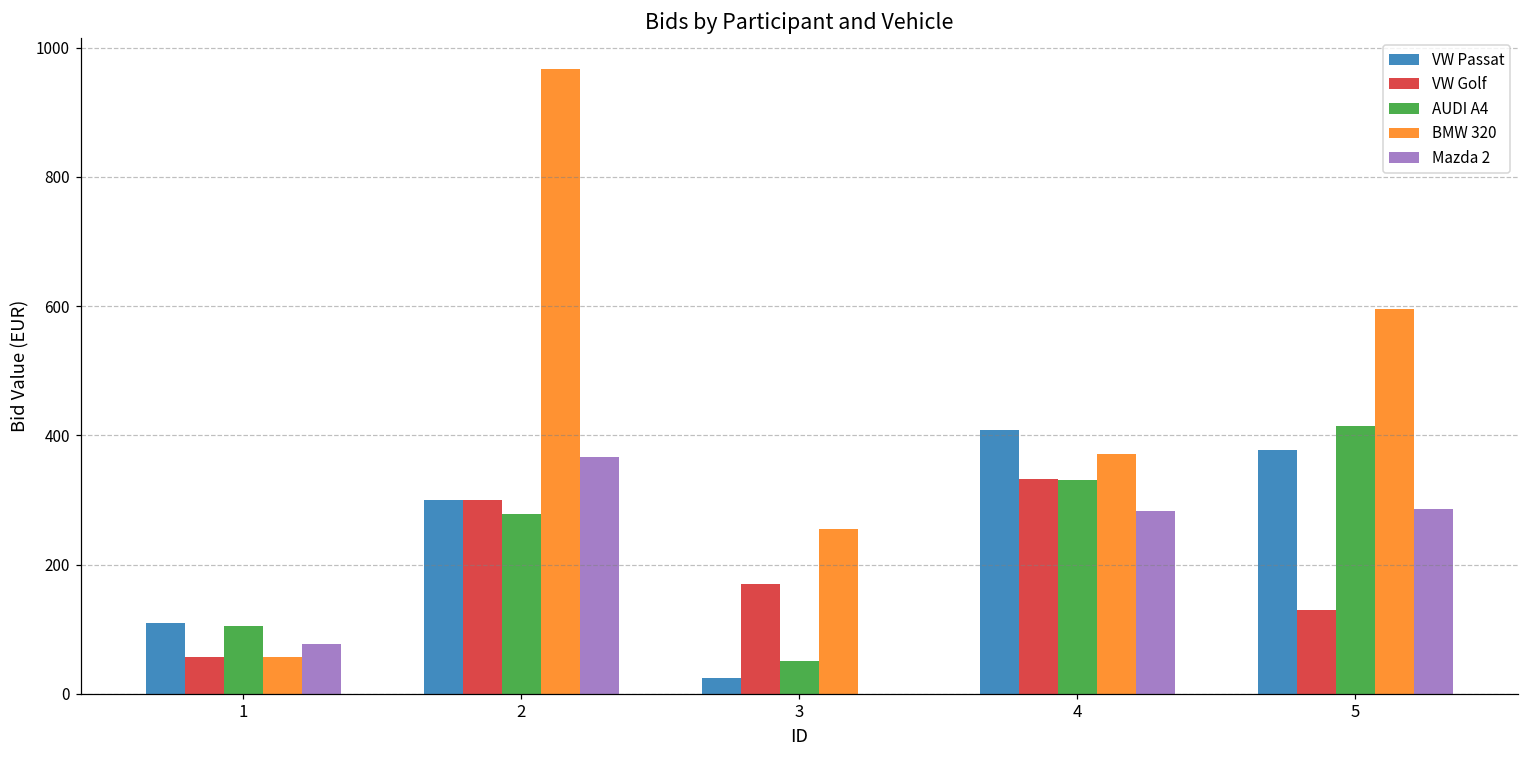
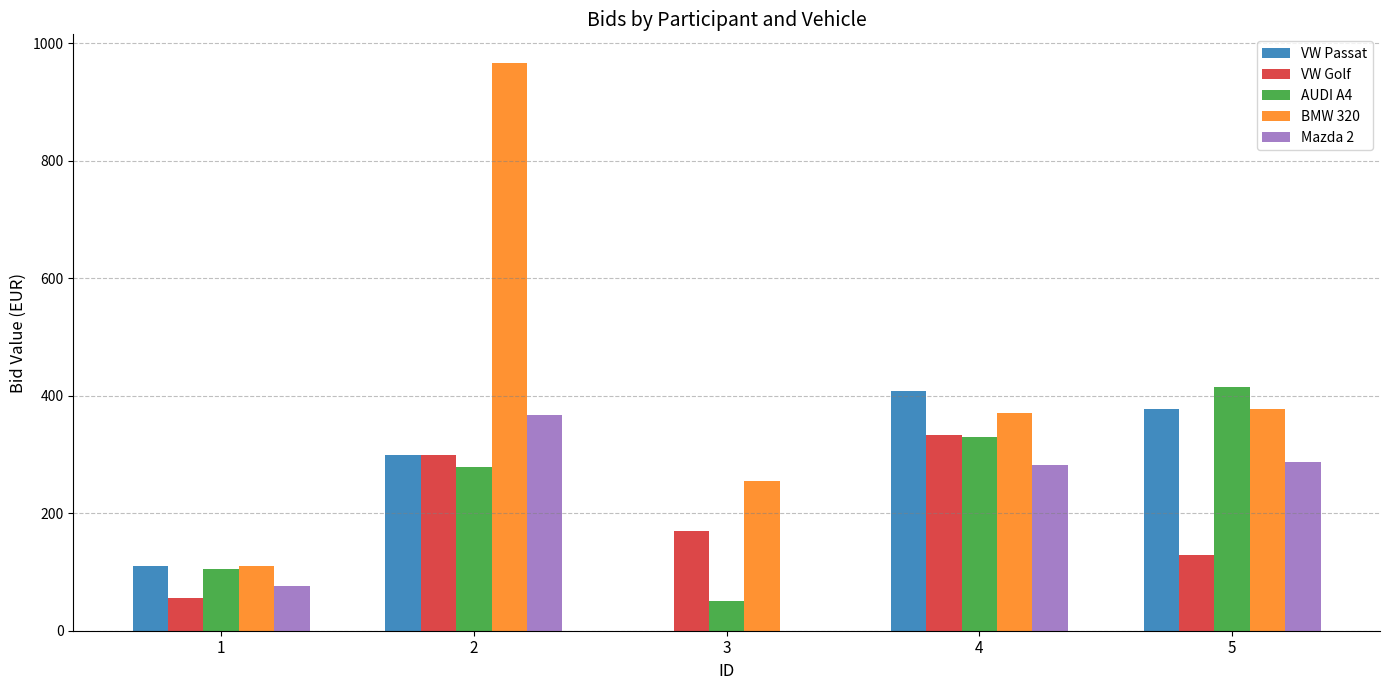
  {
    "VW Passat": {
      "1": 110,
      "2": 300,
-     "3": 20,
+     "3": 0,
      "4": 410,
      "5": 380
    },
    "VW Golf": {
      "1": 60,
      "2": 300,
      "3": 170,
      "4": 330,
      "5": 130
    },
    "AUDI A4": {
      "1": 110,
      "2": 280,
      "3": 50,
      "4": 330,
      "5": 410
    },
    "BMW 320": {
-     "1": 60,
+     "1": 110,
      "2": 970,
      "3": 260,
      "4": 370,
-     "5": 600
+     "5": 380
    },
    "Mazda 2": {
      "1": 80,
      "2": 370,
      "3": 0,
      "4": 280,
      "5": 290
    }
  }
